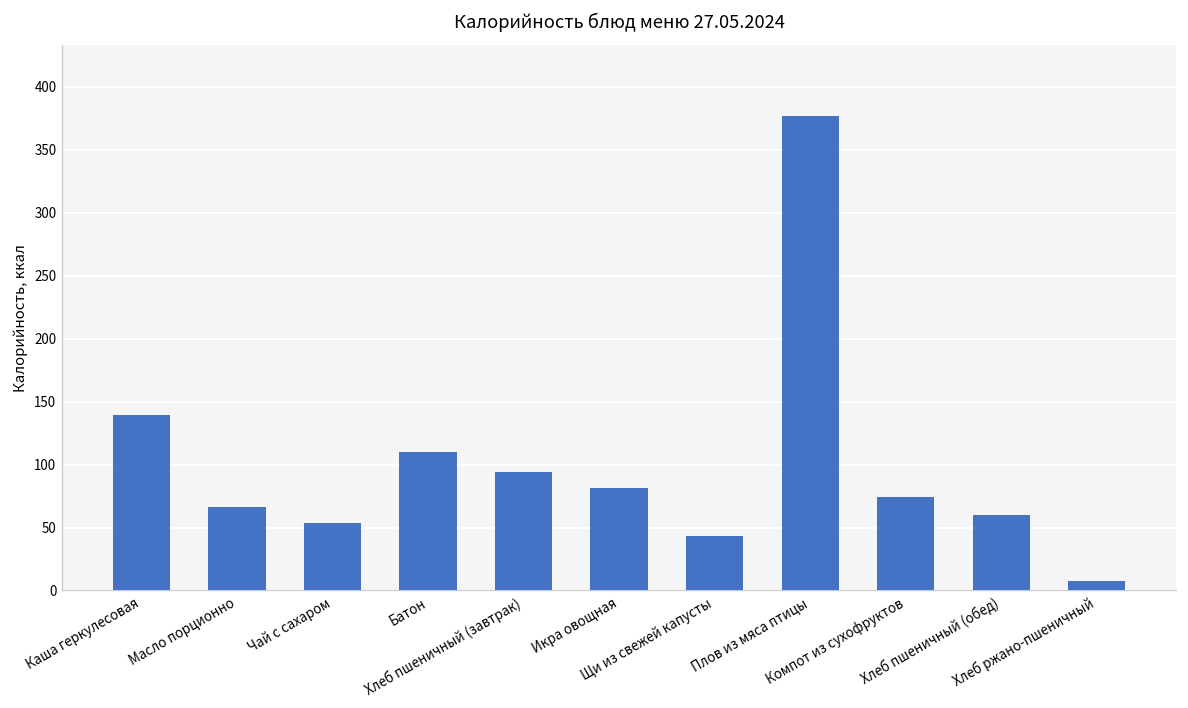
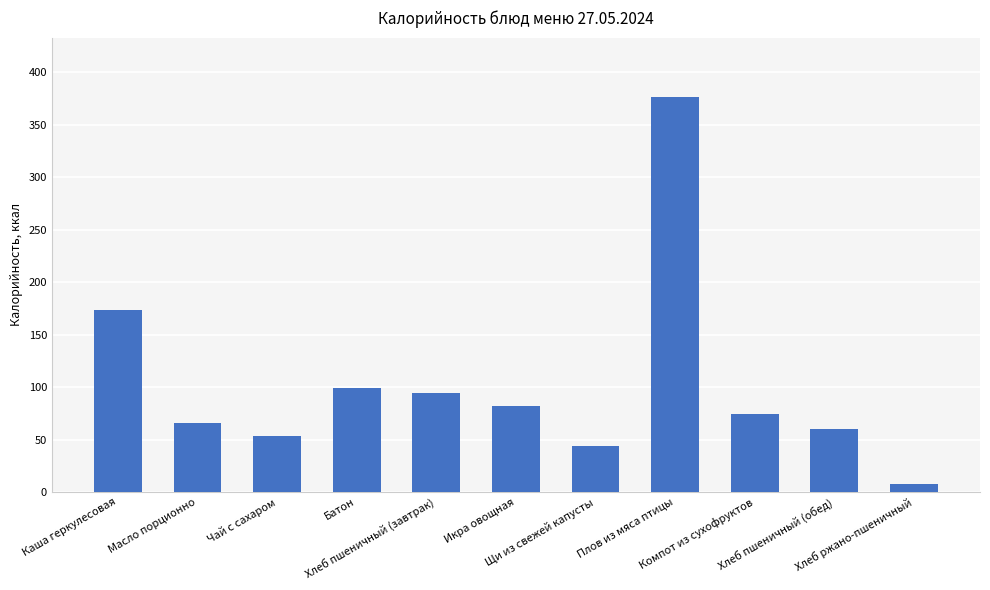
  {
-   "Каша геркулесовая": 139,
+   "Каша геркулесовая": 174,
    "Масло порционно": 66,
    "Чай с сахаром": 53,
-   "Батон": 110,
+   "Батон": 99,
    "Хлеб пшеничный (завтрак)": 94,
    "Икра овощная": 82,
    "Щи из свежей капусты": 44,
    "Плов из мяса птицы": 377,
    "Компот из сухофруктов": 75,
    "Хлеб пшеничный (обед)": 60,
    "Хлеб ржано-пшеничный": 7
  }
